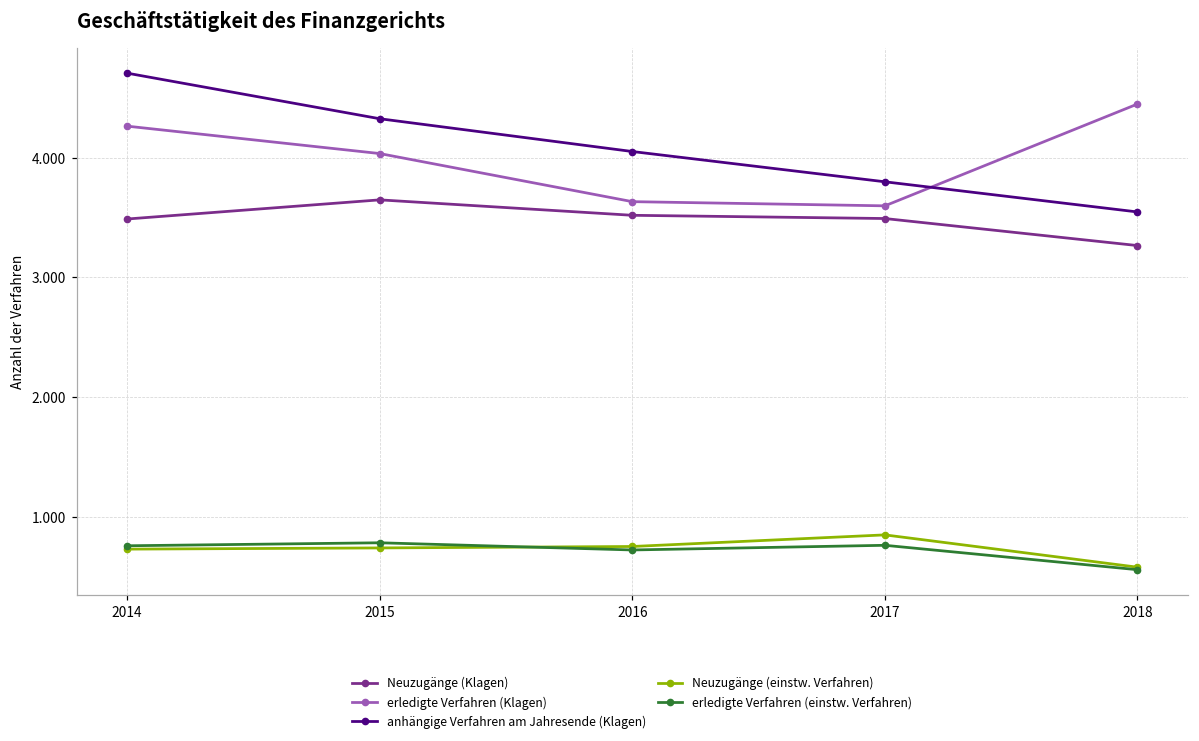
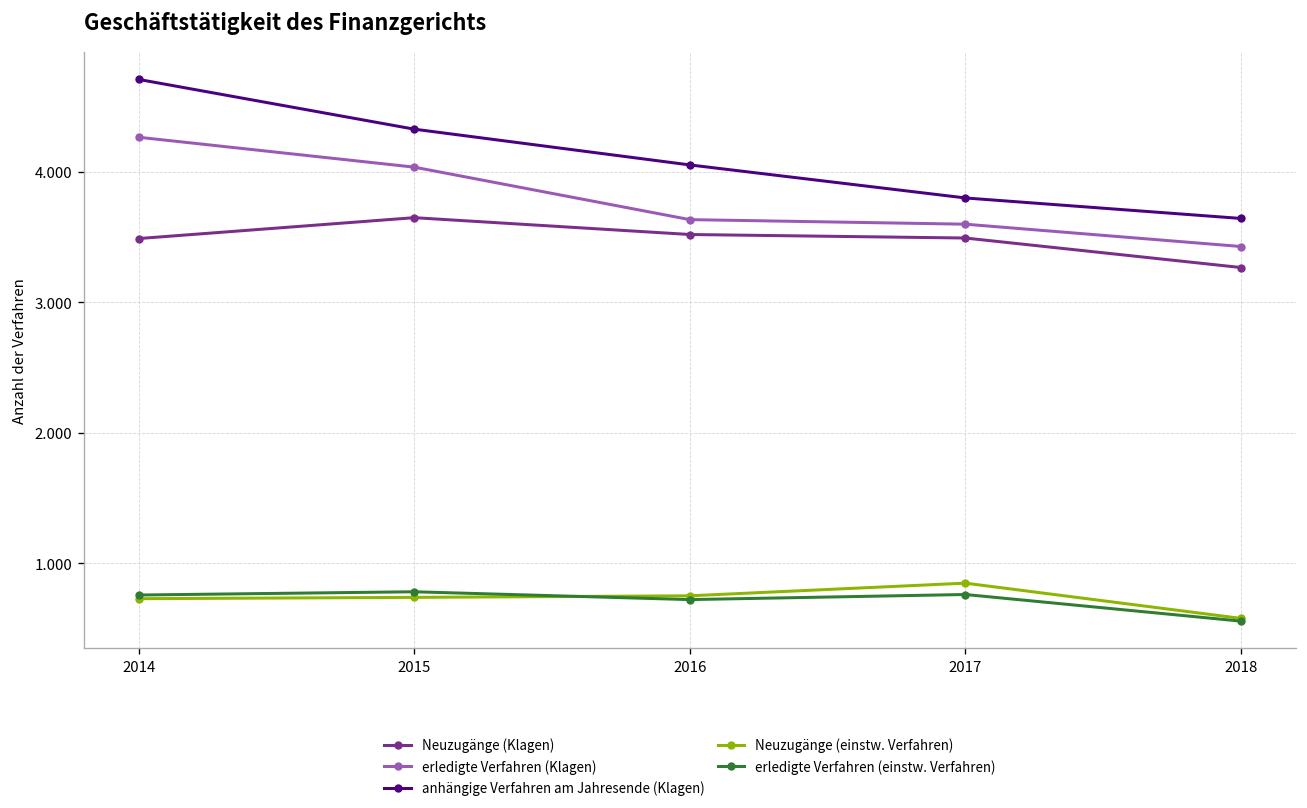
  {
    "Neuzugänge (Klagen)": {
      "2014": 3.49,
      "2015": 3.65,
      "2016": 3.52,
      "2017": 3.49,
      "2018": 3.27
    },
    "erledigte Verfahren (Klagen)": {
      "2014": 4.26,
      "2015": 4.04,
      "2016": 3.63,
      "2017": 3.60,
-     "2018": 4.45
+     "2018": 3.43
    },
    "anhängige Verfahren am Jahresende (Klagen)": {
      "2014": 4.71,
      "2015": 4.33,
      "2016": 4.05,
      "2017": 3.80,
-     "2018": 3.55
+     "2018": 3.64
    },
    "Neuzugänge (einstw. Verfahren)": {
      "2014": 0.73,
      "2015": 0.74,
      "2016": 0.75,
      "2017": 0.85
    },
    "erledigte Verfahren (einstw. Verfahren)": {
      "2014": 0.76,
      "2015": 0.78,
      "2016": 0.72,
      "2017": 0.76
    }
  }
